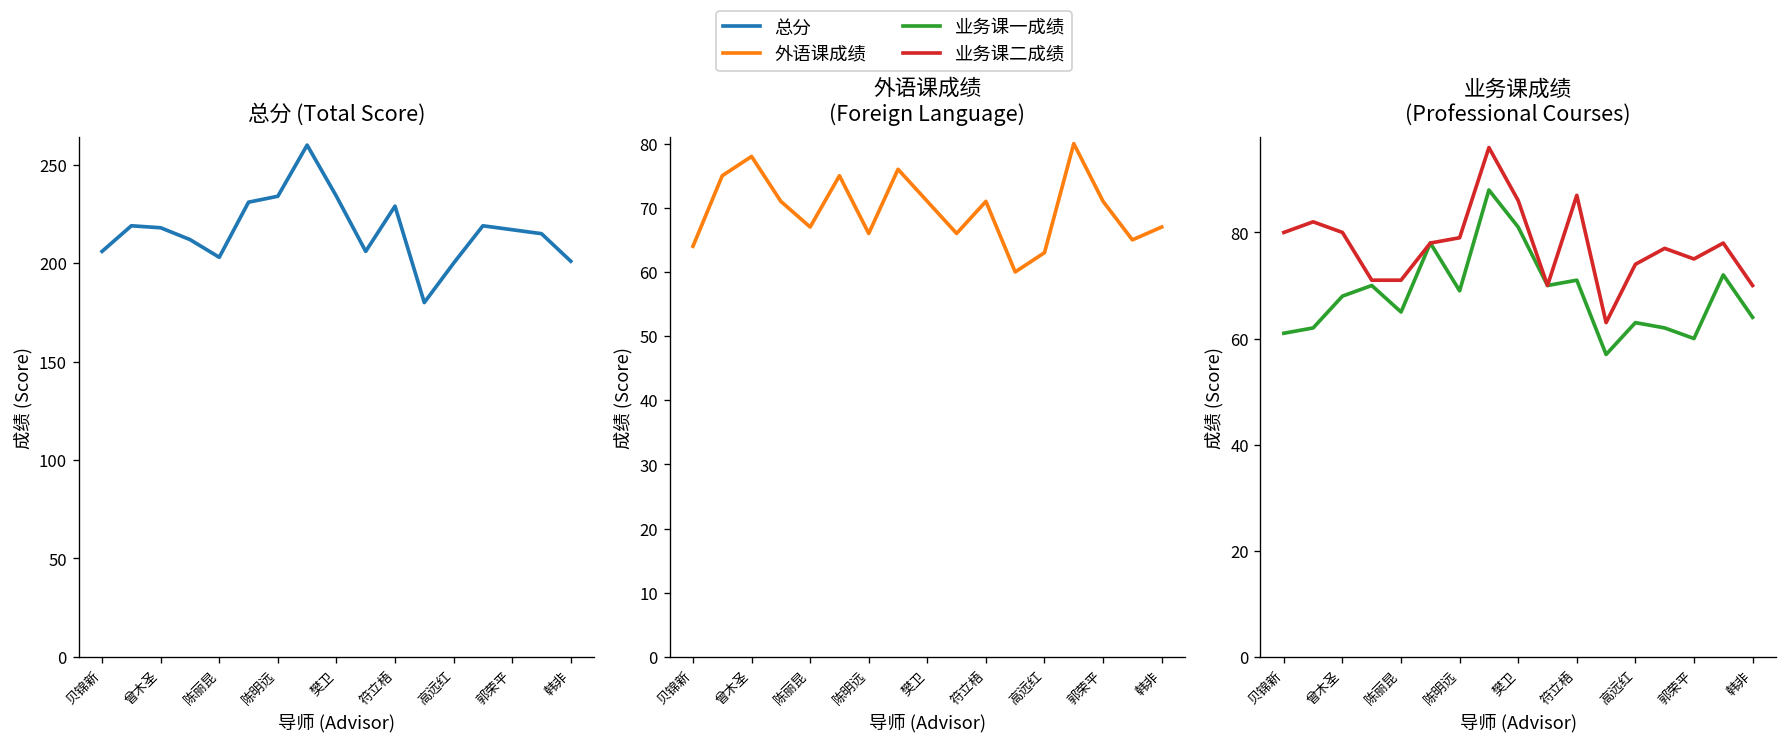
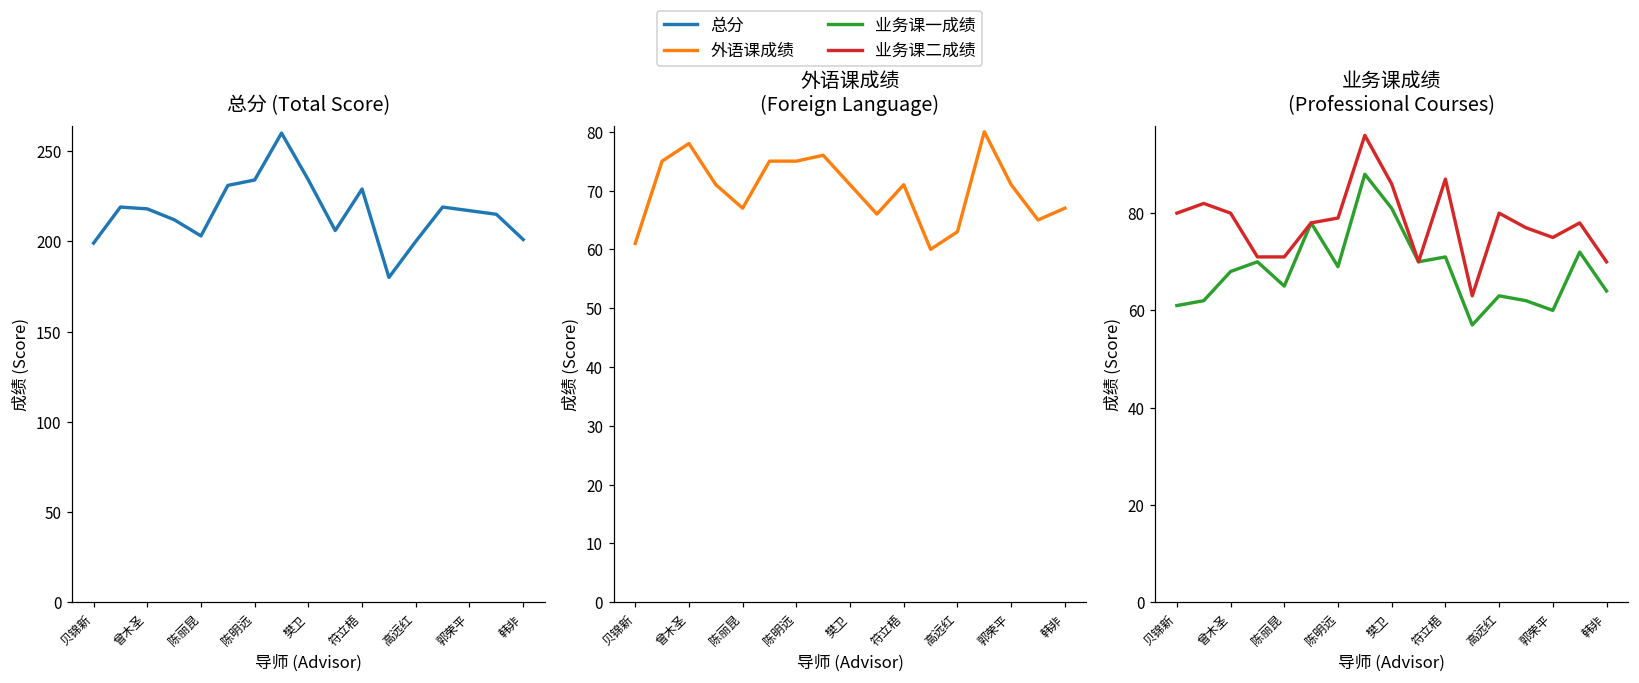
  {
    "总分 (Total Score)": {
-     "贝锦新": 206,
+     "贝锦新": 199,
      "曾木圣": 218,
      "陈丽昆": 203,
      "陈明远": 234,
      "樊卫": 234,
      "符立梧": 229,
      "高远红": 200,
      "郭荣平": 217,
      "韩非": 201
    },
    "外语课成绩 (Foreign Language)": {
-     "贝锦新": 64,
+     "贝锦新": 61,
      "曾木圣": 78,
      "陈丽昆": 67,
-     "陈明远": 66,
+     "陈明远": 75,
      "樊卫": 71,
      "符立梧": 71,
      "高远红": 63,
      "郭荣平": 71,
      "韩非": 67
    },
    "业务课成绩 (Professional Courses)": {
      "业务课一成绩": {
        "贝锦新": 61,
        "曾木圣": 68,
        "陈丽昆": 65,
        "陈明远": 69,
        "樊卫": 81,
        "符立梧": 71,
        "高远红": 63,
        "郭荣平": 60,
        "韩非": 64
      },
      "业务课二成绩": {
        "贝锦新": 80,
        "曾木圣": 80,
        "陈丽昆": 71,
        "陈明远": 79,
        "樊卫": 86,
        "符立梧": 87,
-       "高远红": 74,
+       "高远红": 80,
        "郭荣平": 75,
        "韩非": 70
      }
    }
  }
